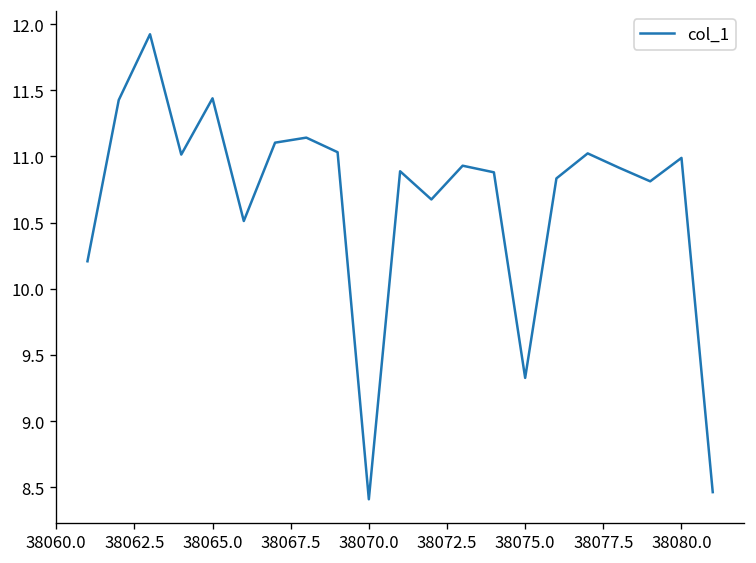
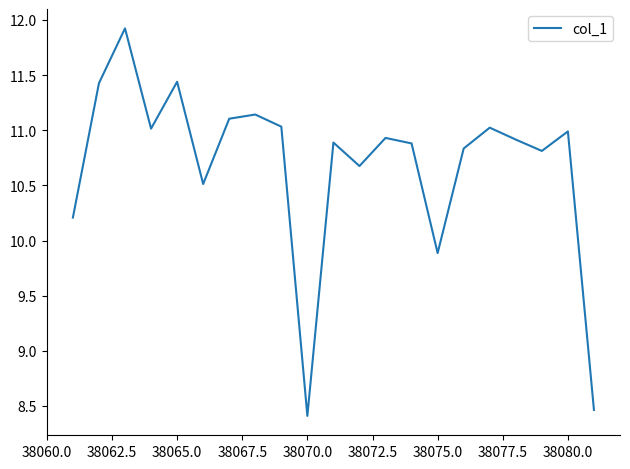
  {
    "38065.0": 11.44,
    "38070.0": 8.41,
-   "38075.0": 9.33,
+   "38075.0": 9.89,
    "38080.0": 10.99
  }
